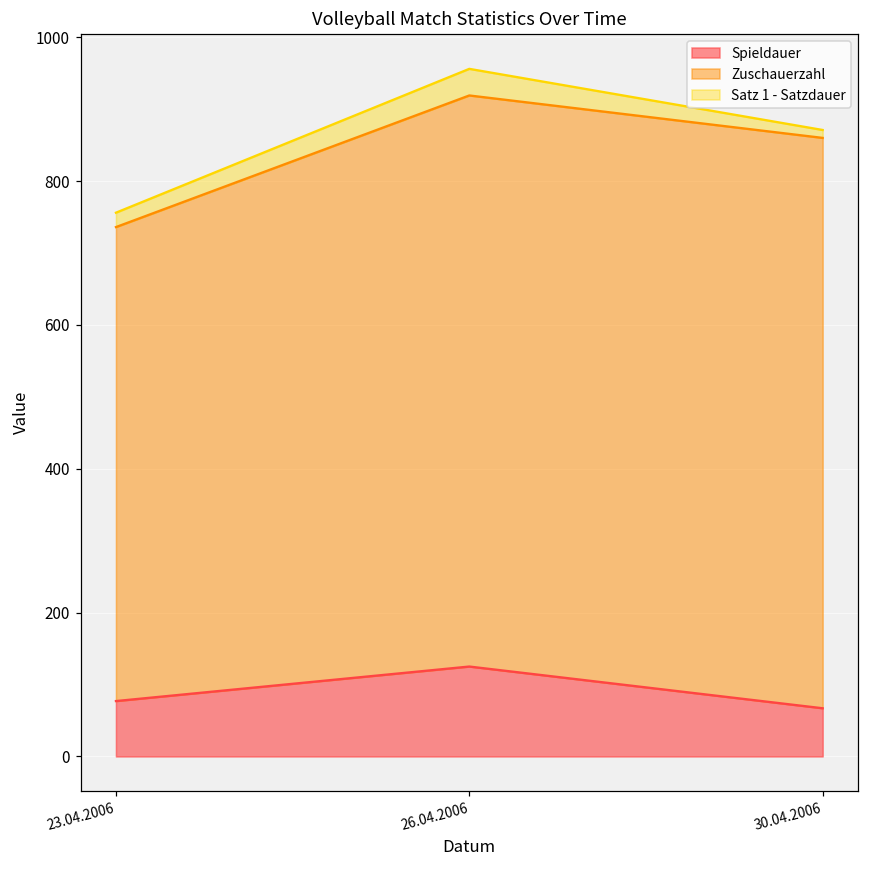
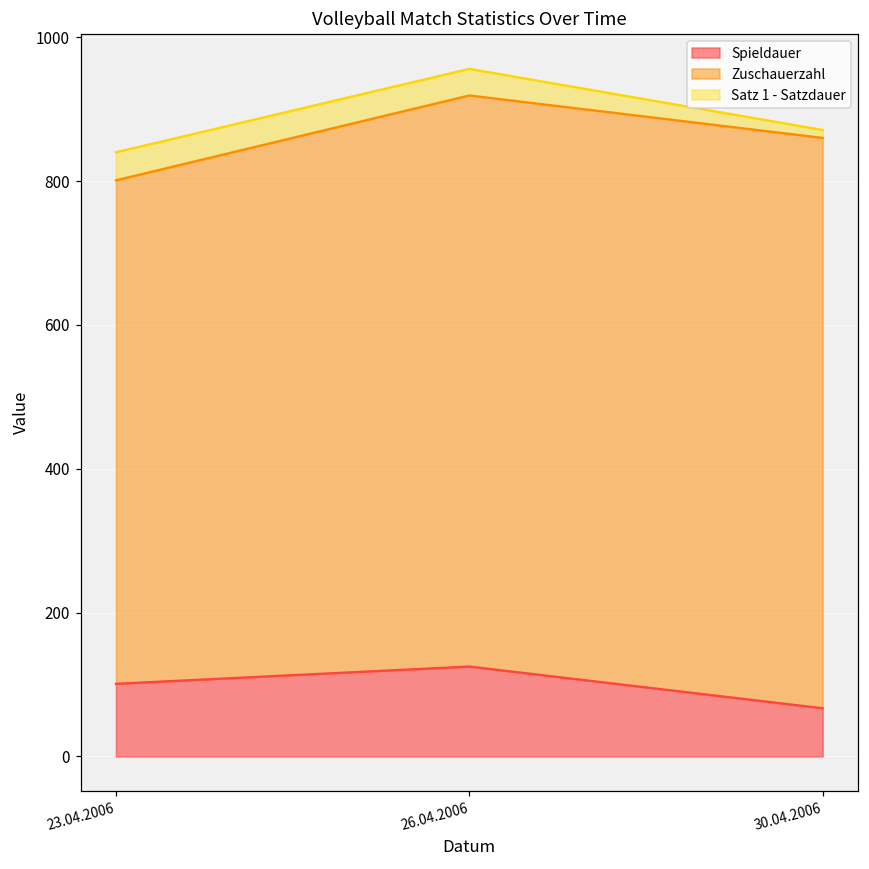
  {
    "Spieldauer": {
-     "23.04.2006": 80,
+     "23.04.2006": 100,
      "26.04.2006": 130,
      "30.04.2006": 70
    },
    "Zuschauerzahl": {
-     "23.04.2006": 660,
+     "23.04.2006": 700,
      "26.04.2006": 790,
      "30.04.2006": 790
    },
    "Satz 1 - Satzdauer": {
-     "23.04.2006": 20,
+     "23.04.2006": 40,
      "26.04.2006": 40,
      "30.04.2006": 10
    }
  }
